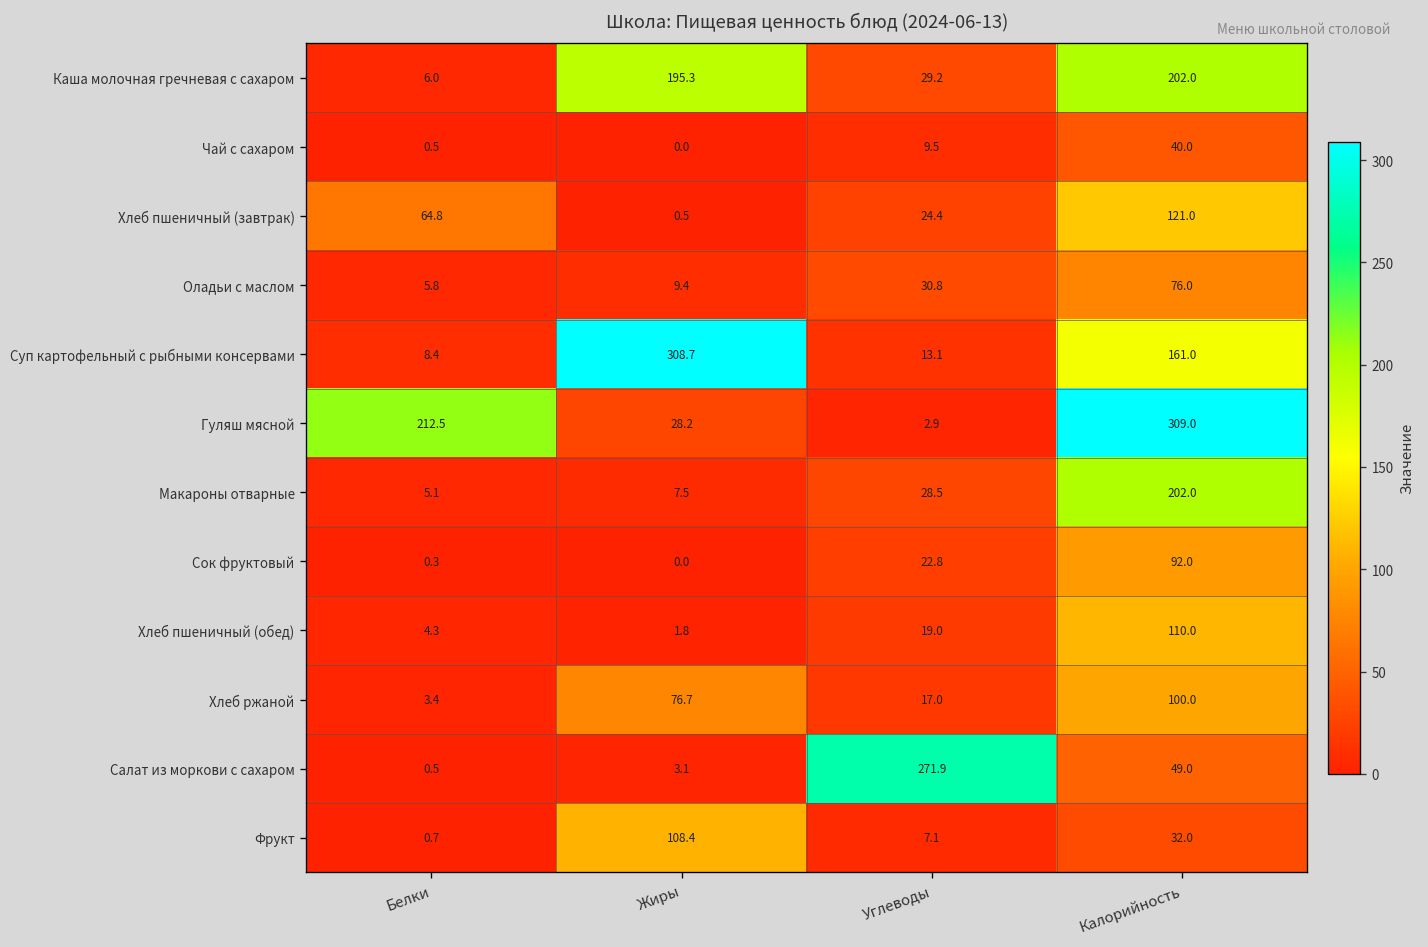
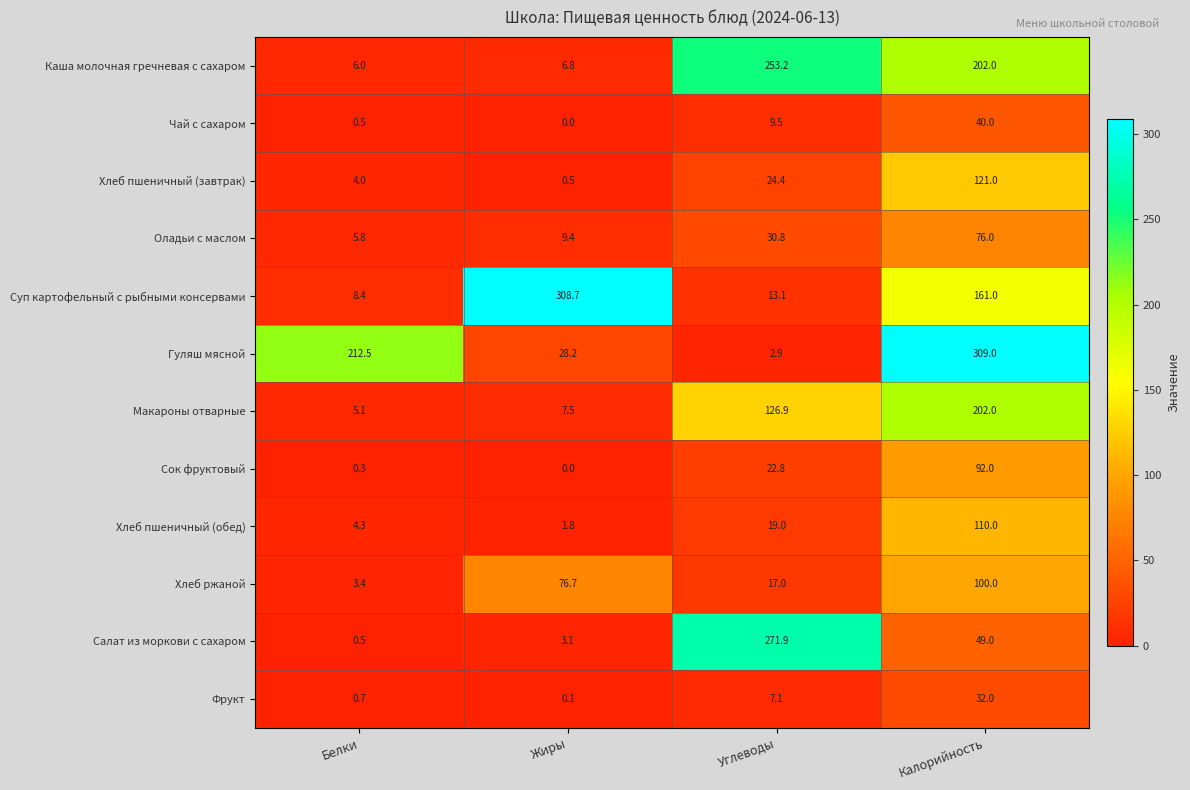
  {
    "Каша молочная гречневая с сахаром": {
      "Белки": 6.0,
-     "Жиры": 195.3,
-     "Углеводы": 29.2,
+     "Жиры": 6.8,
+     "Углеводы": 253.2,
      "Калорийность": 202.0
    },
    "Чай с сахаром": {
      "Белки": 0.5,
      "Жиры": 0.0,
      "Углеводы": 9.5,
      "Калорийность": 40.0
    },
    "Хлеб пшеничный (завтрак)": {
-     "Белки": 64.8,
+     "Белки": 4.0,
      "Жиры": 0.5,
      "Углеводы": 24.4,
      "Калорийность": 121.0
    },
    "Оладьи с маслом": {
      "Белки": 5.8,
      "Жиры": 9.4,
      "Углеводы": 30.8,
      "Калорийность": 76.0
    },
    "Суп картофельный с рыбными консервами": {
      "Белки": 8.4,
      "Жиры": 308.7,
      "Углеводы": 13.1,
      "Калорийность": 161.0
    },
    "Гуляш мясной": {
      "Белки": 212.5,
      "Жиры": 28.2,
      "Углеводы": 2.9,
      "Калорийность": 309.0
    },
    "Макароны отварные": {
      "Белки": 5.1,
      "Жиры": 7.5,
-     "Углеводы": 28.5,
+     "Углеводы": 126.9,
      "Калорийность": 202.0
    },
    "Сок фруктовый": {
      "Белки": 0.3,
      "Жиры": 0.0,
      "Углеводы": 22.8,
      "Калорийность": 92.0
    },
    "Хлеб пшеничный (обед)": {
      "Белки": 4.3,
      "Жиры": 1.8,
      "Углеводы": 19.0,
      "Калорийность": 110.0
    },
    "Хлеб ржаной": {
      "Белки": 3.4,
      "Жиры": 76.7,
      "Углеводы": 17.0,
      "Калорийность": 100.0
    },
    "Салат из моркови с сахаром": {
      "Белки": 0.5,
      "Жиры": 3.1,
      "Углеводы": 271.9,
      "Калорийность": 49.0
    },
    "Фрукт": {
      "Белки": 0.7,
-     "Жиры": 108.4,
+     "Жиры": 0.1,
      "Углеводы": 7.1,
      "Калорийность": 32.0
    }
  }
